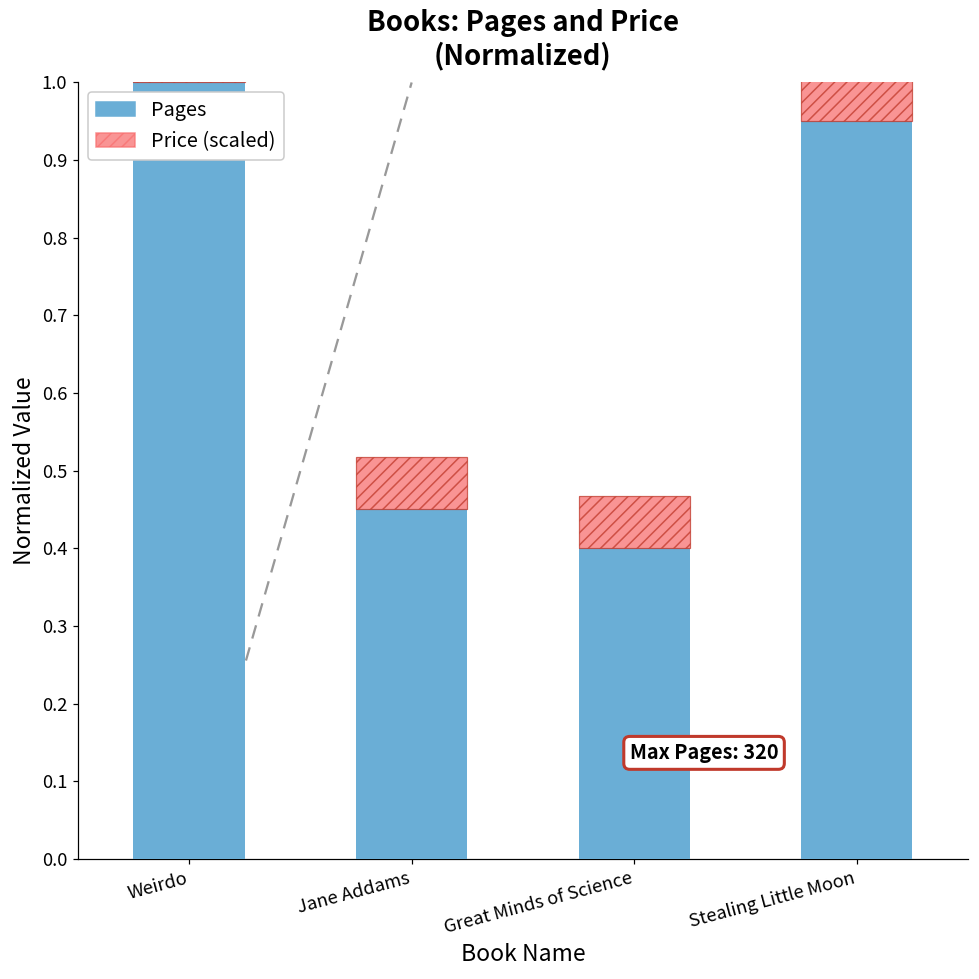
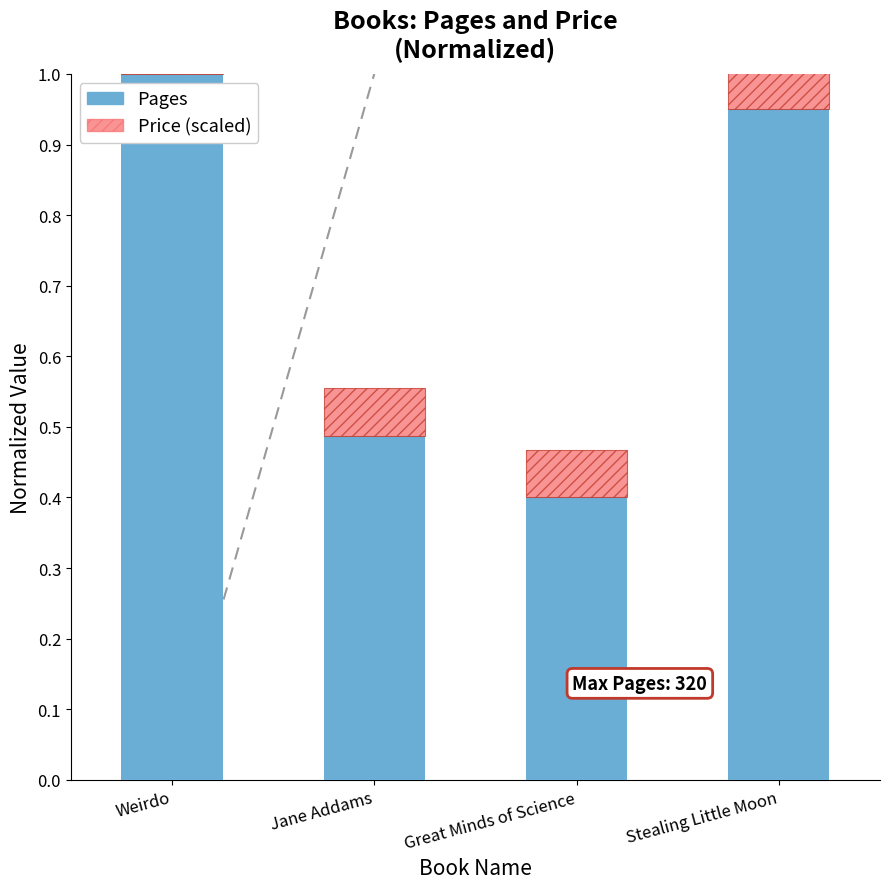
  {
    "Pages": {
      "Weirdo": 1.00,
-     "Jane Addams": 0.45,
+     "Jane Addams": 0.49,
      "Great Minds of Science": 0.40,
      "Stealing Little Moon": 0.95
    },
    "Price (scaled)": {
      "Jane Addams": 0.07,
      "Great Minds of Science": 0.07
    }
  }
